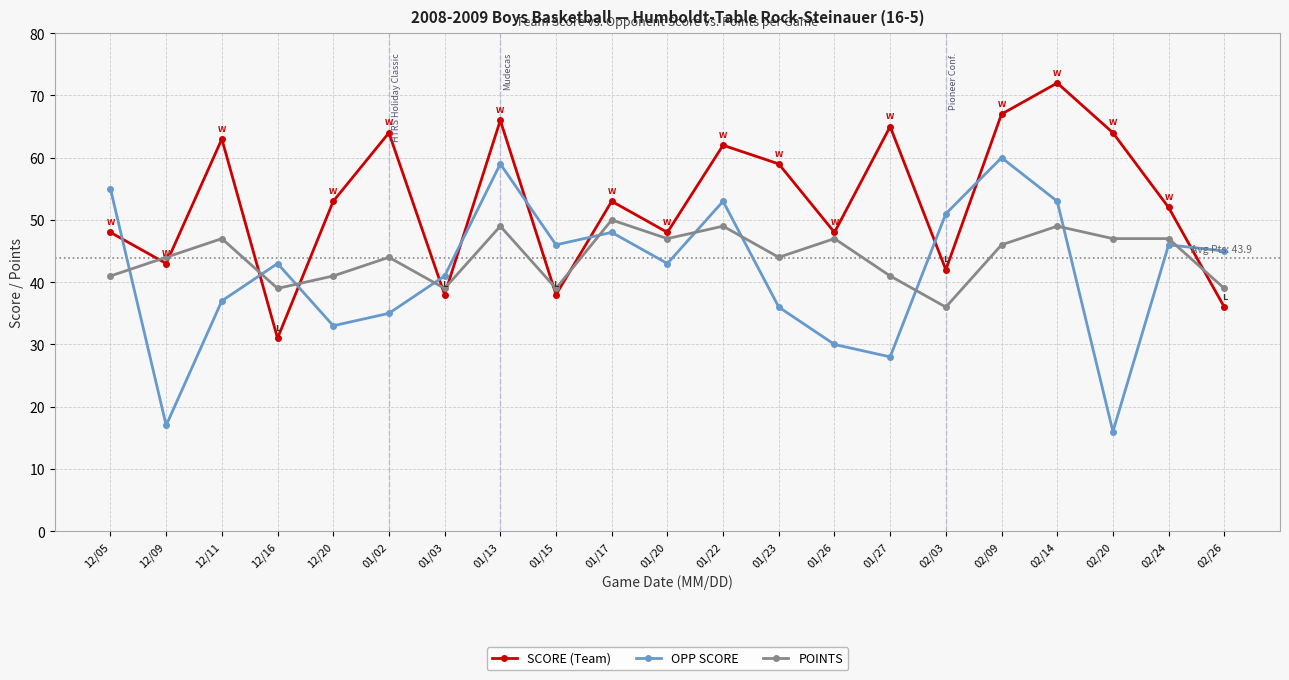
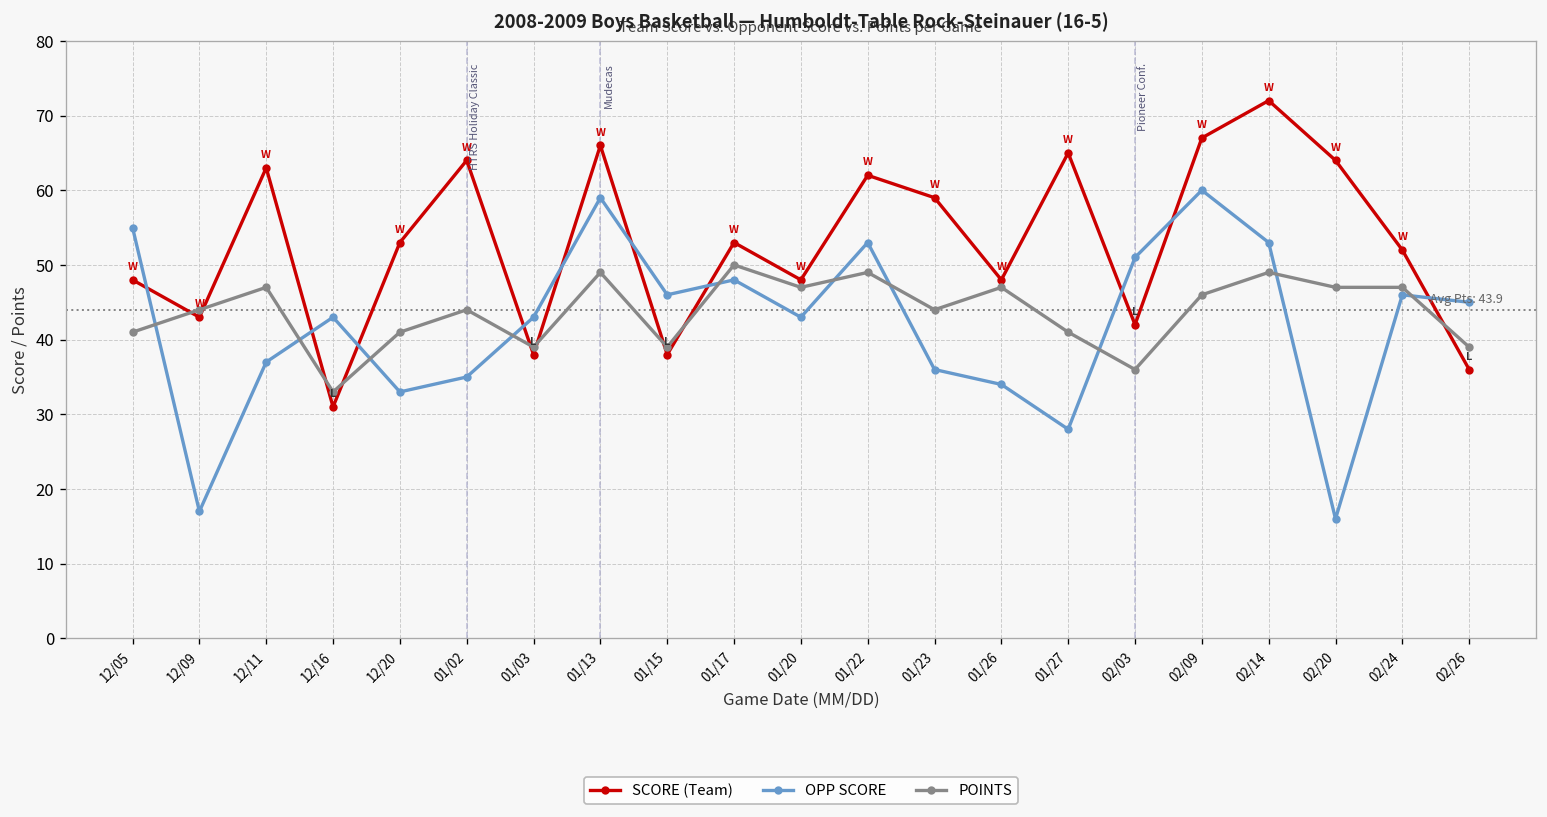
  {
    "SCORE (Team)": {
      "12/05": 48,
      "12/09": 43,
      "12/11": 63,
      "12/16": 31,
      "12/20": 53,
      "01/02": 64,
      "01/03": 38,
      "01/13": 66,
      "01/15": 38,
      "01/17": 53,
      "01/20": 48,
      "01/22": 62,
      "01/23": 59,
      "01/26": 48,
      "01/27": 65,
      "02/03": 42,
      "02/09": 67,
      "02/14": 72,
      "02/20": 64,
      "02/24": 52,
      "02/26": 36
    },
    "OPP SCORE": {
      "12/05": 55,
      "12/09": 17,
      "12/11": 37,
      "12/16": 43,
      "12/20": 33,
      "01/02": 35,
-     "01/03": 41,
+     "01/03": 43,
      "01/13": 59,
      "01/15": 46,
      "01/17": 48,
      "01/20": 43,
      "01/22": 53,
      "01/23": 36,
-     "01/26": 30,
+     "01/26": 34,
      "01/27": 28,
      "02/03": 51,
      "02/09": 60,
      "02/14": 53,
      "02/20": 16,
      "02/24": 46
    },
    "POINTS": {
      "12/05": 41,
      "12/09": 44,
      "12/11": 47,
-     "12/16": 39,
+     "12/16": 33,
      "12/20": 41,
      "01/02": 44,
      "01/03": 39,
      "01/13": 49,
      "01/15": 39,
      "01/17": 50,
      "01/20": 47,
      "01/22": 49,
      "01/23": 44,
      "01/26": 47,
      "01/27": 41,
      "02/03": 36,
      "02/09": 46,
      "02/14": 49,
      "02/20": 47,
      "02/24": 47,
      "02/26": 39
    }
  }
